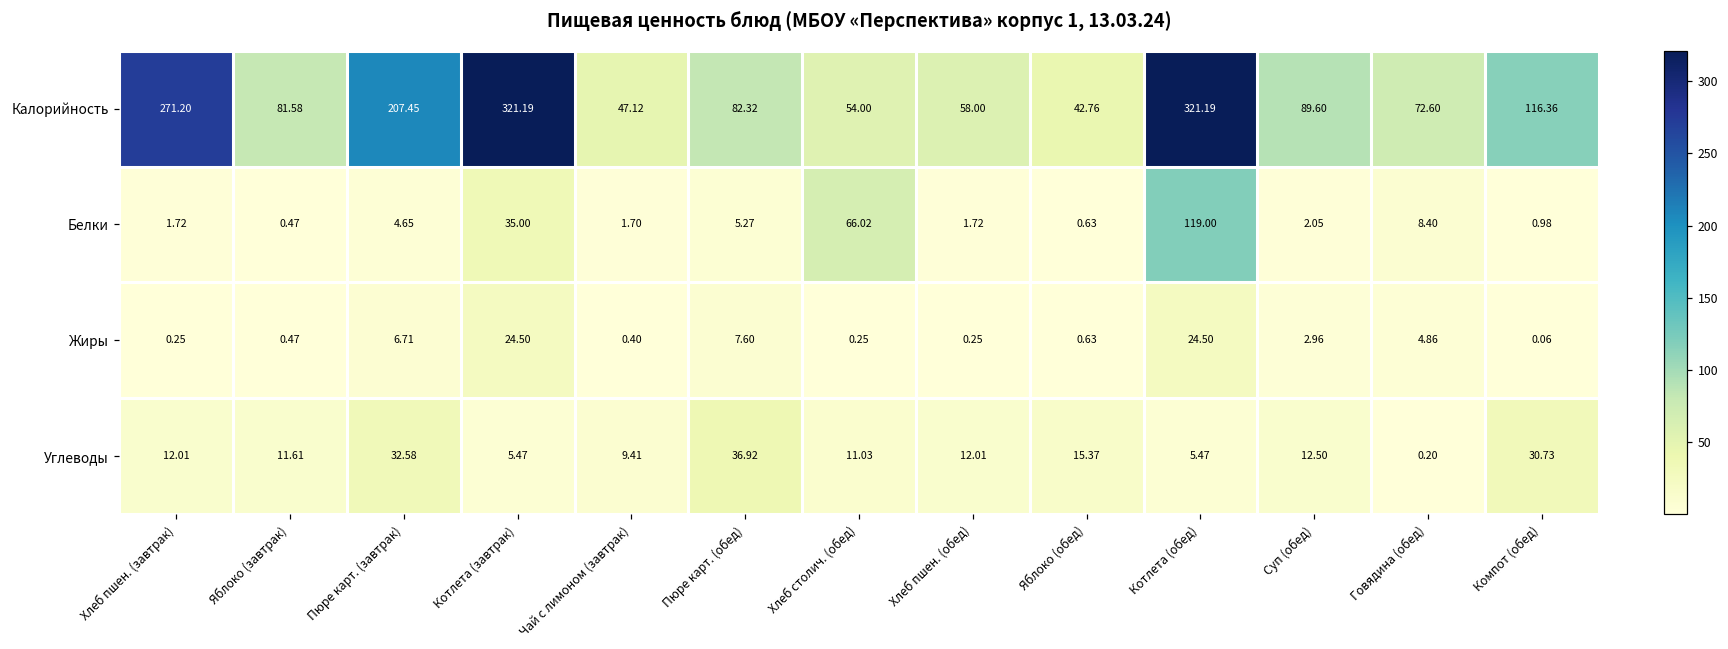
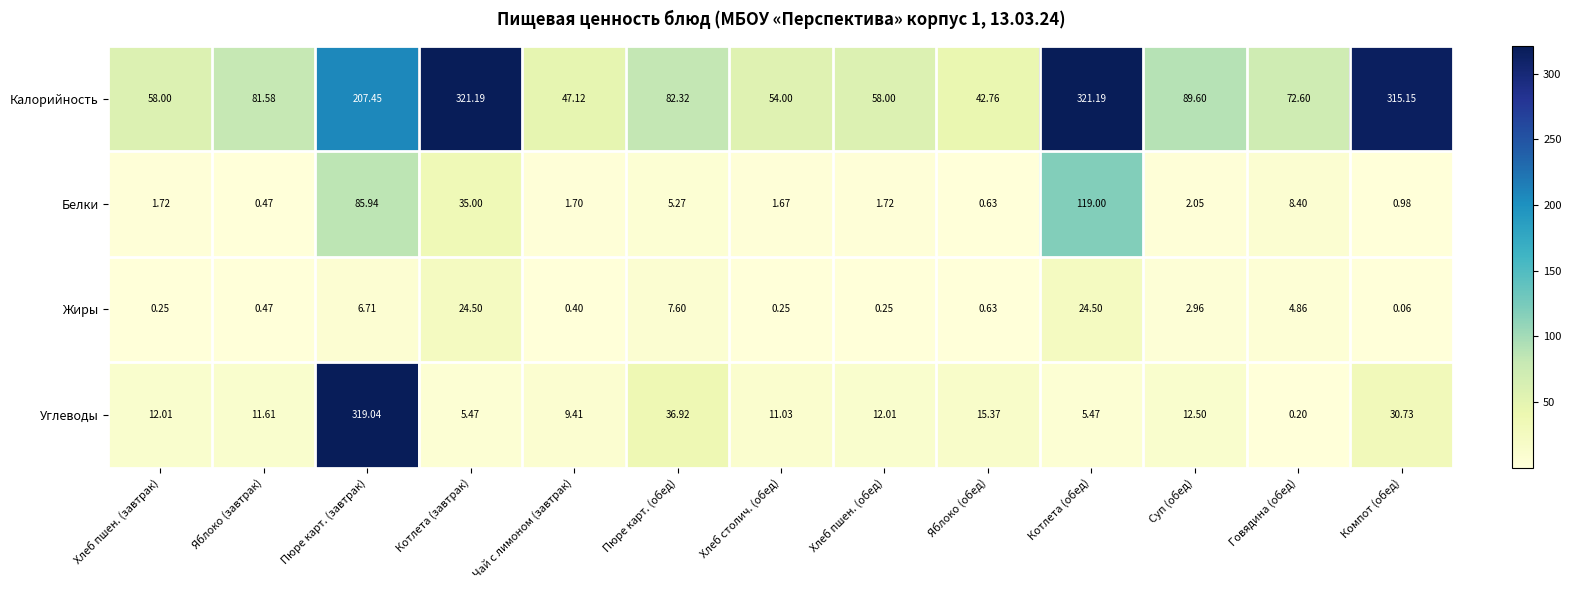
  {
    "Калорийность": {
-     "Хлеб пшен. (завтрак)": 271.20,
+     "Хлеб пшен. (завтрак)": 58.00,
      "Яблоко (завтрак)": 81.58,
      "Пюре карт. (завтрак)": 207.45,
      "Котлета (завтрак)": 321.19,
      "Чай с лимоном (завтрак)": 47.12,
      "Пюре карт. (обед)": 82.32,
      "Хлеб столич. (обед)": 54.00,
      "Хлеб пшен. (обед)": 58.00,
      "Яблоко (обед)": 42.76,
      "Котлета (обед)": 321.19,
      "Суп (обед)": 89.60,
      "Говядина (обед)": 72.60,
-     "Компот (обед)": 116.36
+     "Компот (обед)": 315.15
    },
    "Белки": {
      "Хлеб пшен. (завтрак)": 1.72,
      "Яблоко (завтрак)": 0.47,
-     "Пюре карт. (завтрак)": 4.65,
+     "Пюре карт. (завтрак)": 85.94,
      "Котлета (завтрак)": 35.00,
      "Чай с лимоном (завтрак)": 1.70,
      "Пюре карт. (обед)": 5.27,
-     "Хлеб столич. (обед)": 66.02,
+     "Хлеб столич. (обед)": 1.67,
      "Хлеб пшен. (обед)": 1.72,
      "Яблоко (обед)": 0.63,
      "Котлета (обед)": 119.00,
      "Суп (обед)": 2.05,
      "Говядина (обед)": 8.40,
      "Компот (обед)": 0.98
    },
    "Жиры": {
      "Хлеб пшен. (завтрак)": 0.25,
      "Яблоко (завтрак)": 0.47,
      "Пюре карт. (завтрак)": 6.71,
      "Котлета (завтрак)": 24.50,
      "Чай с лимоном (завтрак)": 0.40,
      "Пюре карт. (обед)": 7.60,
      "Хлеб столич. (обед)": 0.25,
      "Хлеб пшен. (обед)": 0.25,
      "Яблоко (обед)": 0.63,
      "Котлета (обед)": 24.50,
      "Суп (обед)": 2.96,
      "Говядина (обед)": 4.86,
      "Компот (обед)": 0.06
    },
    "Углеводы": {
      "Хлеб пшен. (завтрак)": 12.01,
      "Яблоко (завтрак)": 11.61,
-     "Пюре карт. (завтрак)": 32.58,
+     "Пюре карт. (завтрак)": 319.04,
      "Котлета (завтрак)": 5.47,
      "Чай с лимоном (завтрак)": 9.41,
      "Пюре карт. (обед)": 36.92,
      "Хлеб столич. (обед)": 11.03,
      "Хлеб пшен. (обед)": 12.01,
      "Яблоко (обед)": 15.37,
      "Котлета (обед)": 5.47,
      "Суп (обед)": 12.50,
      "Говядина (обед)": 0.20,
      "Компот (обед)": 30.73
    }
  }
